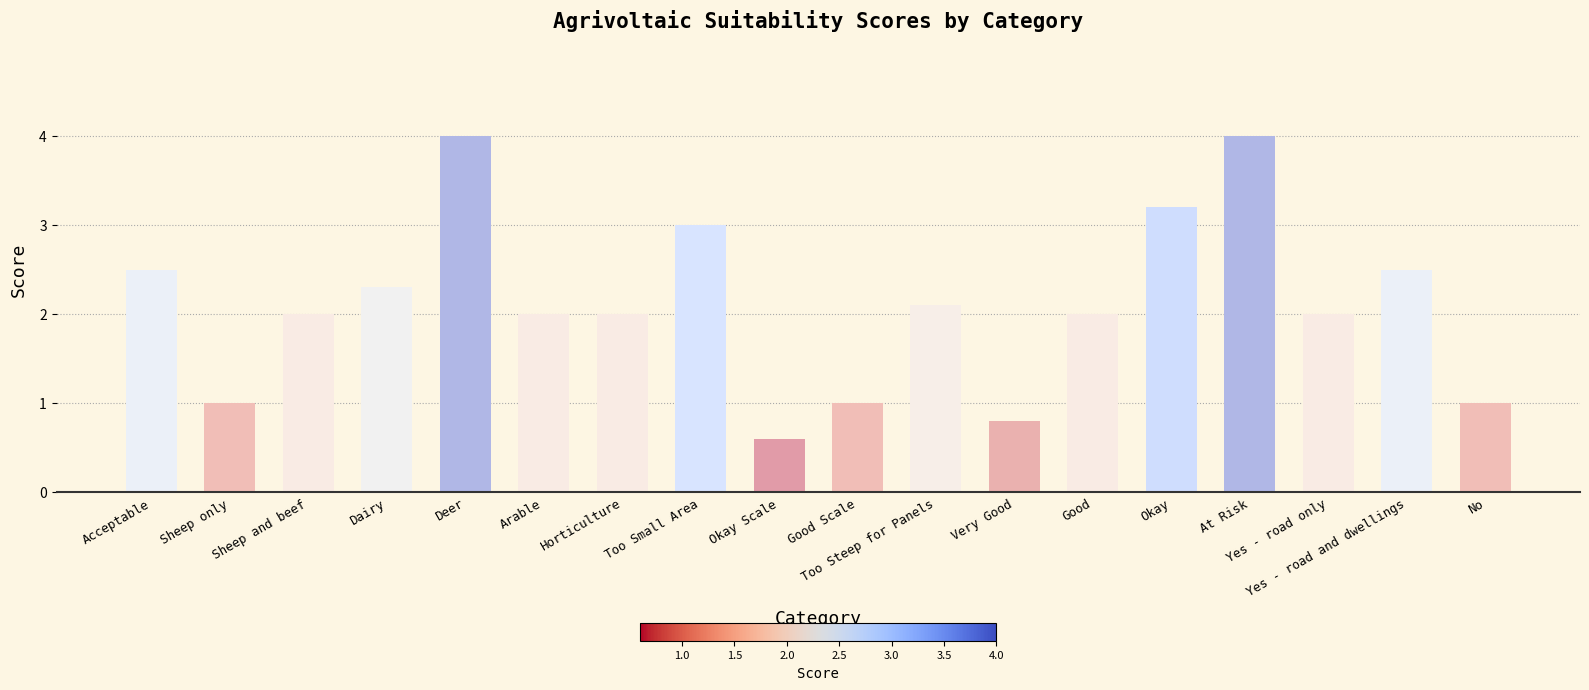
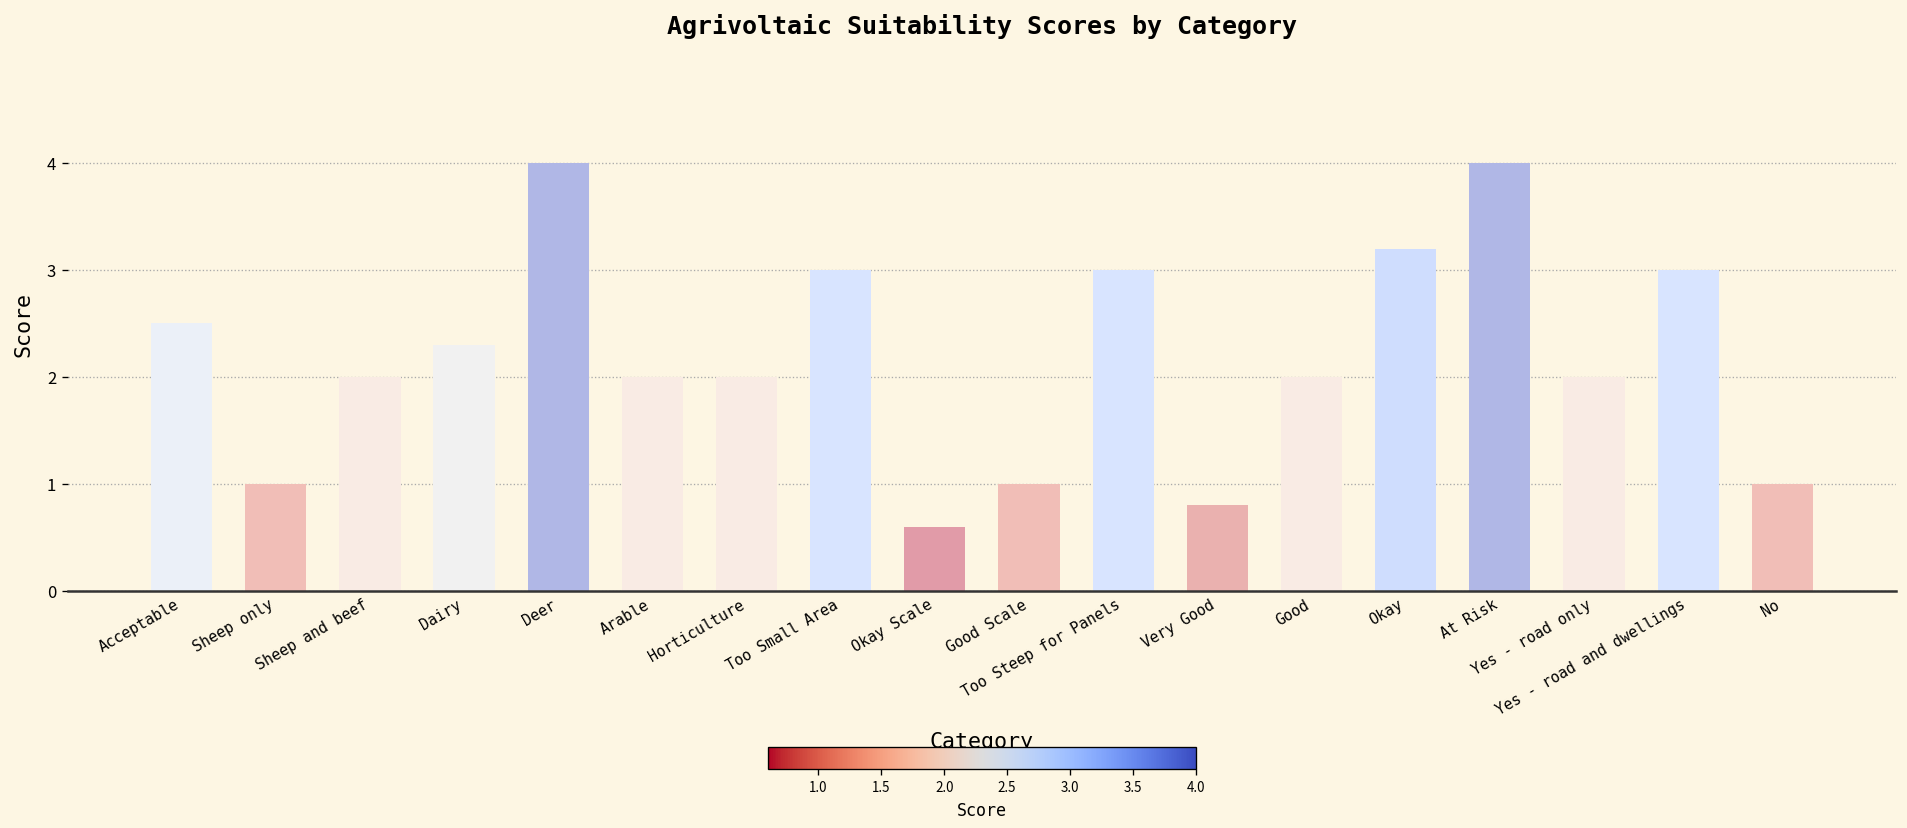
  {
    "Acceptable": 2.5,
    "Sheep only": 1.0,
    "Sheep and beef": 2.0,
    "Dairy": 2.3,
    "Deer": 4.0,
    "Arable": 2.0,
    "Horticulture": 2.0,
    "Too Small Area": 3.0,
    "Okay Scale": 0.6,
    "Good Scale": 1.0,
-   "Too Steep for Panels": 2.1,
+   "Too Steep for Panels": 3.0,
    "Very Good": 0.8,
    "Good": 2.0,
    "Okay": 3.2,
    "At Risk": 4.0,
    "Yes - road only": 2.0,
-   "Yes - road and dwellings": 2.5,
+   "Yes - road and dwellings": 3.0,
    "No": 1.0
  }
